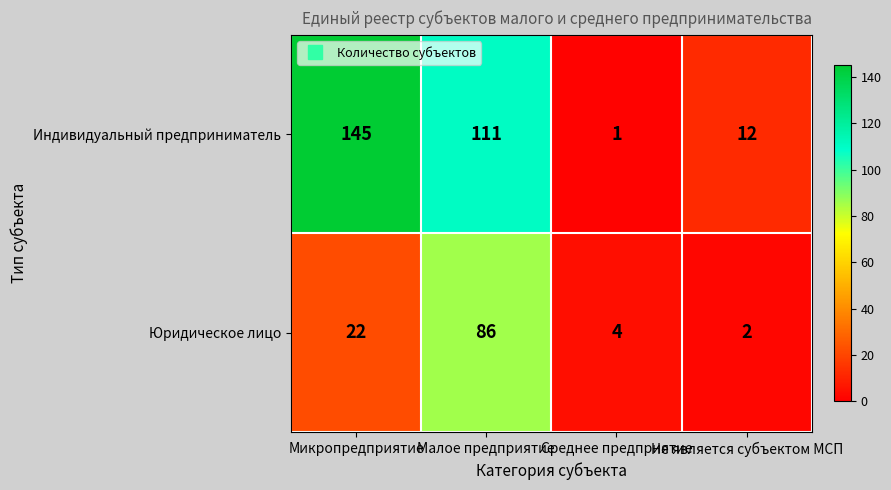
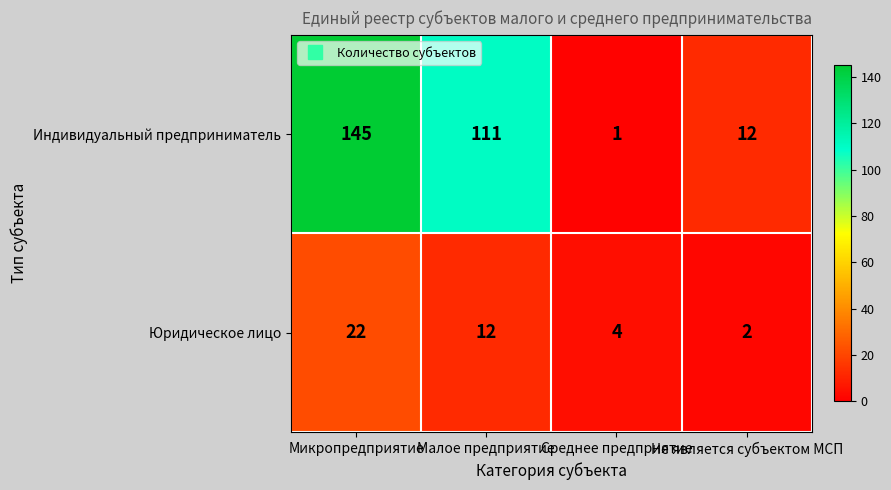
  {
    "Индивидуальный предприниматель": {
      "Микропредприятие": 145,
      "Малое предприятие": 111
    },
    "Юридическое лицо": {
      "Микропредприятие": 22,
-     "Малое предприятие": 86
+     "Малое предприятие": 12
    }
  }
